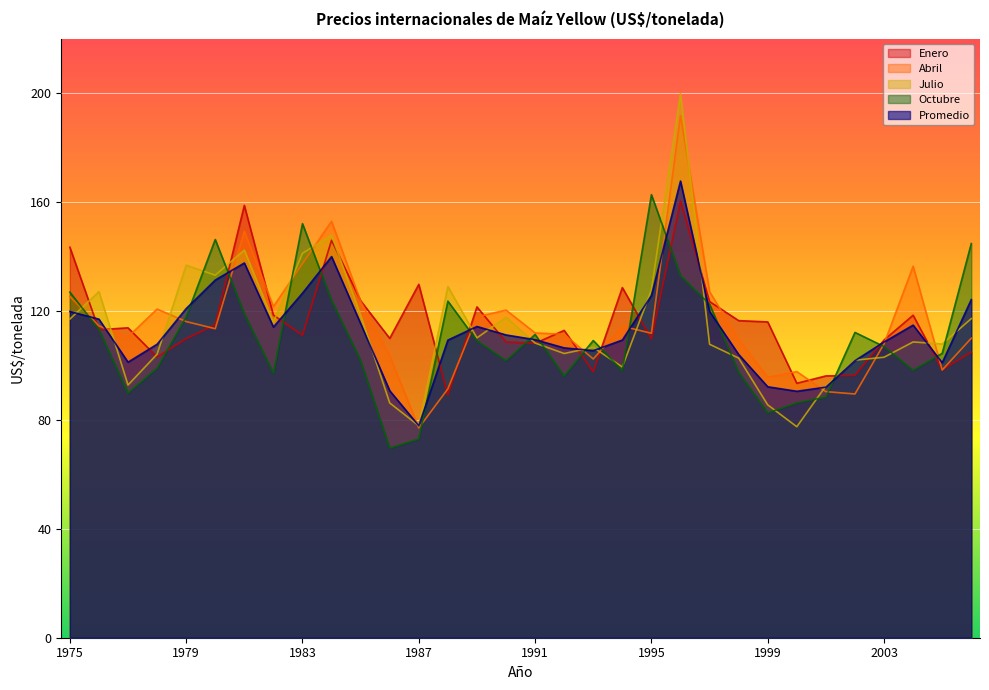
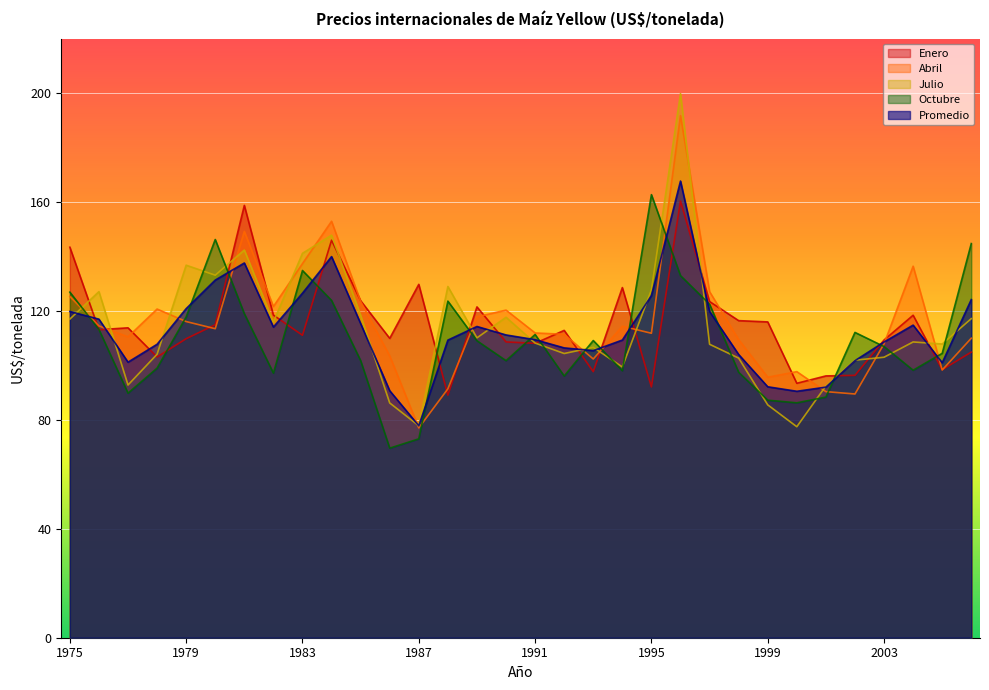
  {
    "Enero": {
      "1975": 143,
      "1979": 110,
      "1983": 111,
      "1987": 130,
-     "1995": 110,
+     "1995": 92,
      "1999": 116
    },
    "Octubre": {
      "1975": 127,
      "1979": 118,
-     "1983": 152,
+     "1983": 135,
      "1987": 73,
      "1995": 163,
-     "1999": 83,
+     "1999": 87,
      "2003": 107
    },
    "Promedio": {
      "1975": 120,
      "1979": 121,
      "1983": 127,
      "1991": 109,
      "1995": 126,
      "1999": 92
    }
  }
